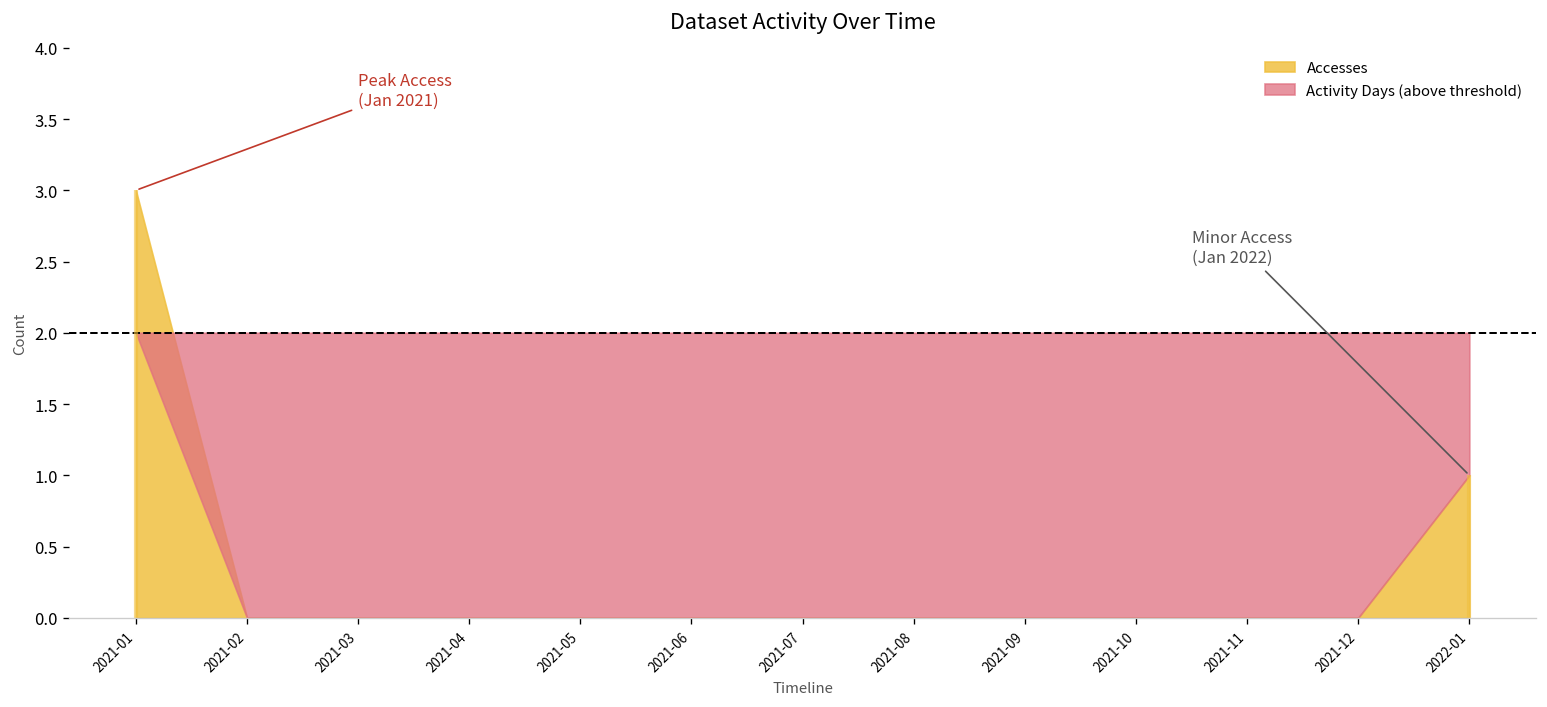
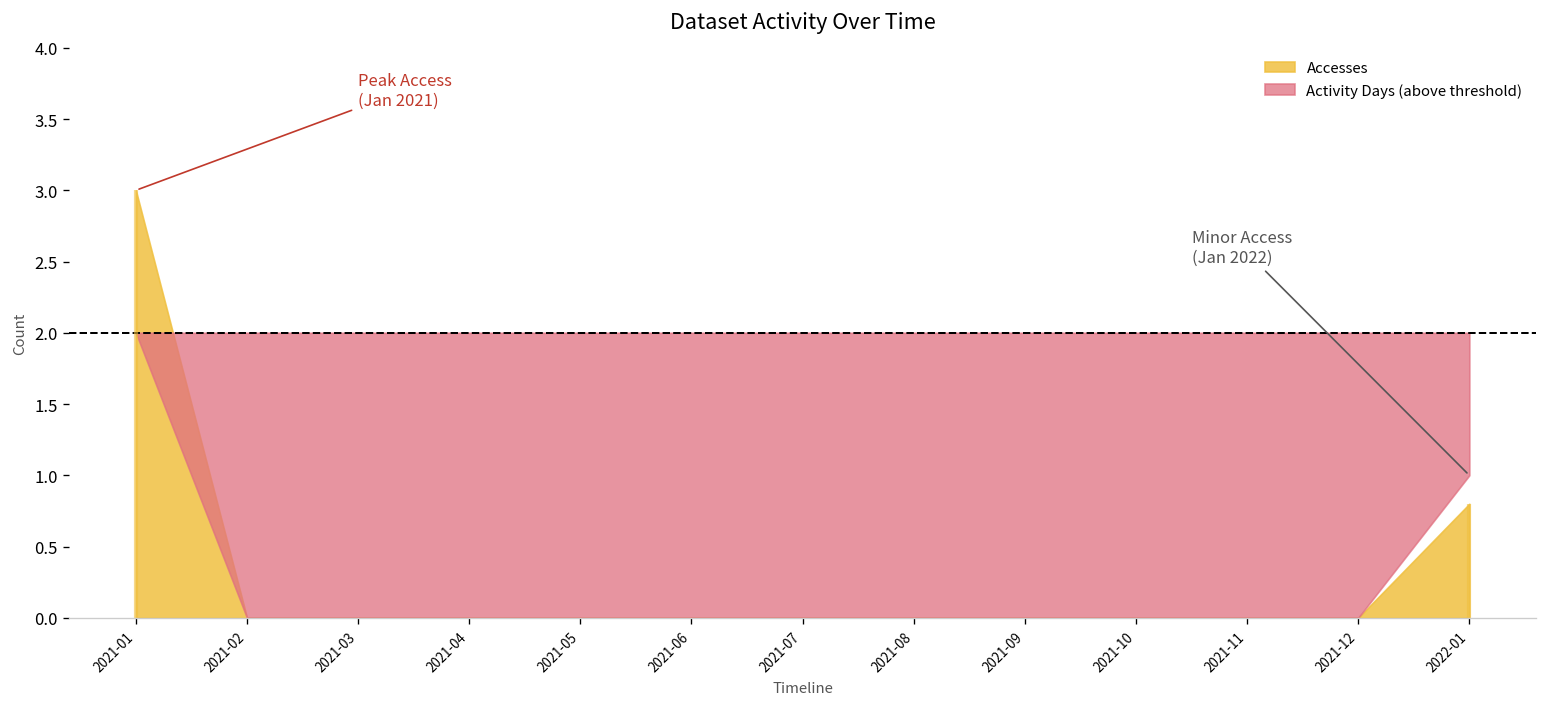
  {
    "Accesses": {
      "2021-02": 0.0,
      "2021-03": 0.0,
      "2021-04": 0.0,
      "2021-05": 0.0,
      "2021-06": 0.0,
      "2021-07": 0.0,
      "2021-08": 0.0,
      "2021-09": 0.0,
      "2021-10": 0.0,
      "2021-11": 0.0,
      "2021-12": 0.0,
-     "2022-01": 1.0
+     "2022-01": 0.8
    }
  }
